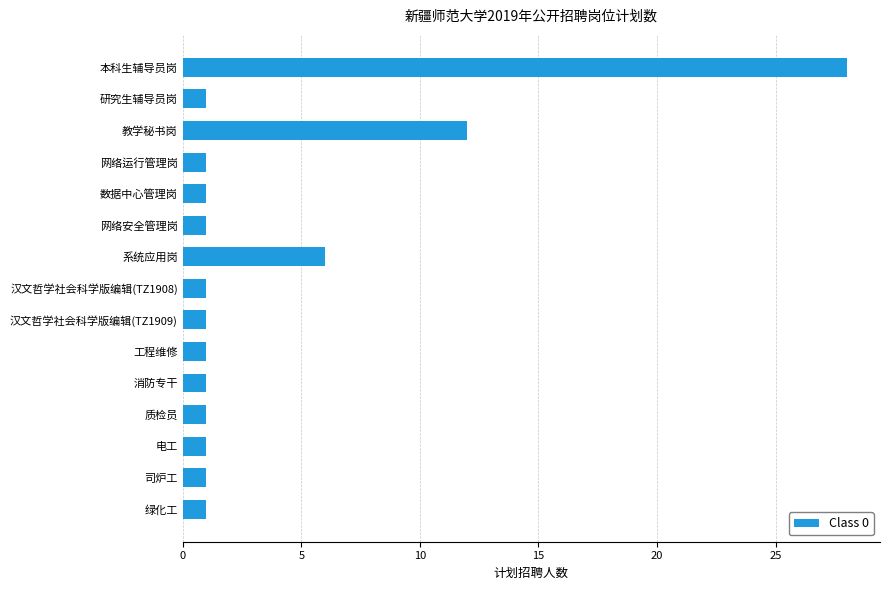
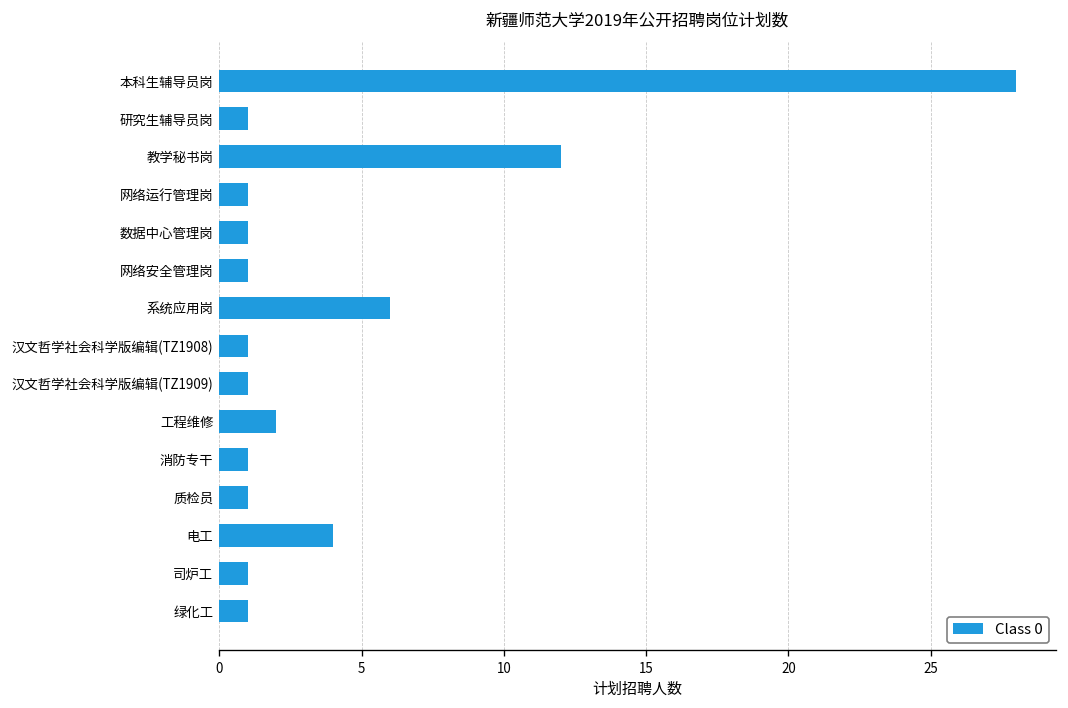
  {
    "本科生辅导员岗": 28,
    "研究生辅导员岗": 1,
    "教学秘书岗": 12,
    "网络运行管理岗": 1,
    "数据中心管理岗": 1,
    "网络安全管理岗": 1,
    "系统应用岗": 6,
    "汉文哲学社会科学版编辑(TZ1908)": 1,
    "汉文哲学社会科学版编辑(TZ1909)": 1,
-   "工程维修": 1,
+   "工程维修": 2,
    "消防专干": 1,
    "质检员": 1,
-   "电工": 1,
+   "电工": 4,
    "司炉工": 1,
    "绿化工": 1
  }
